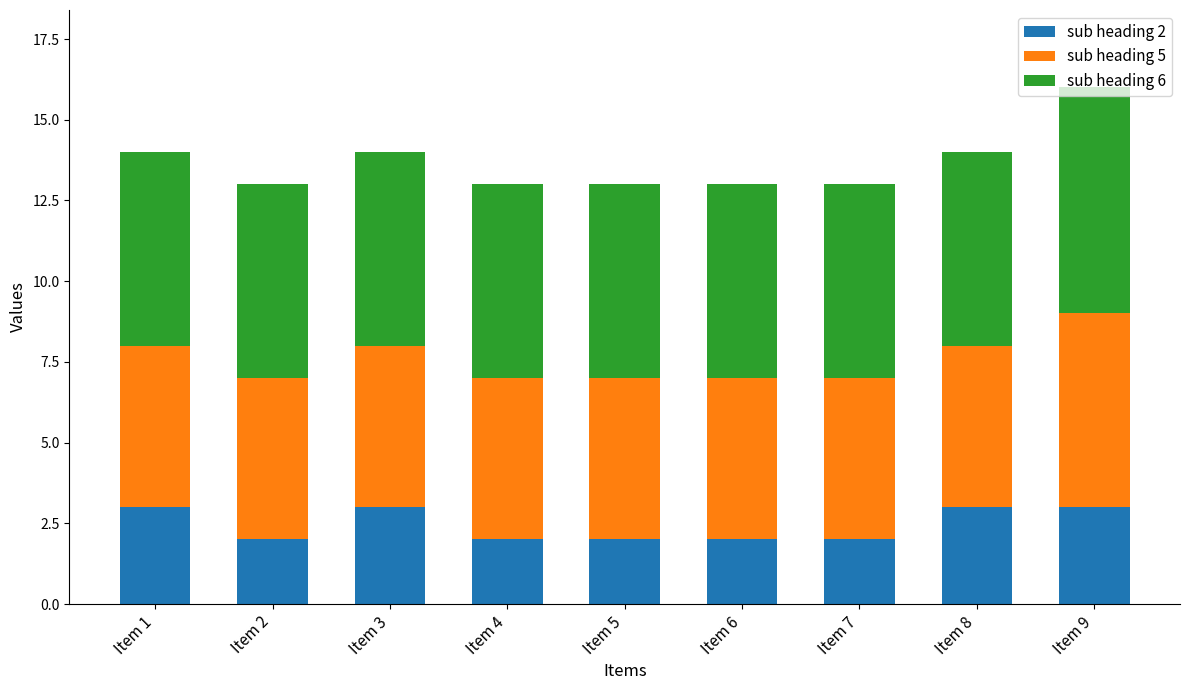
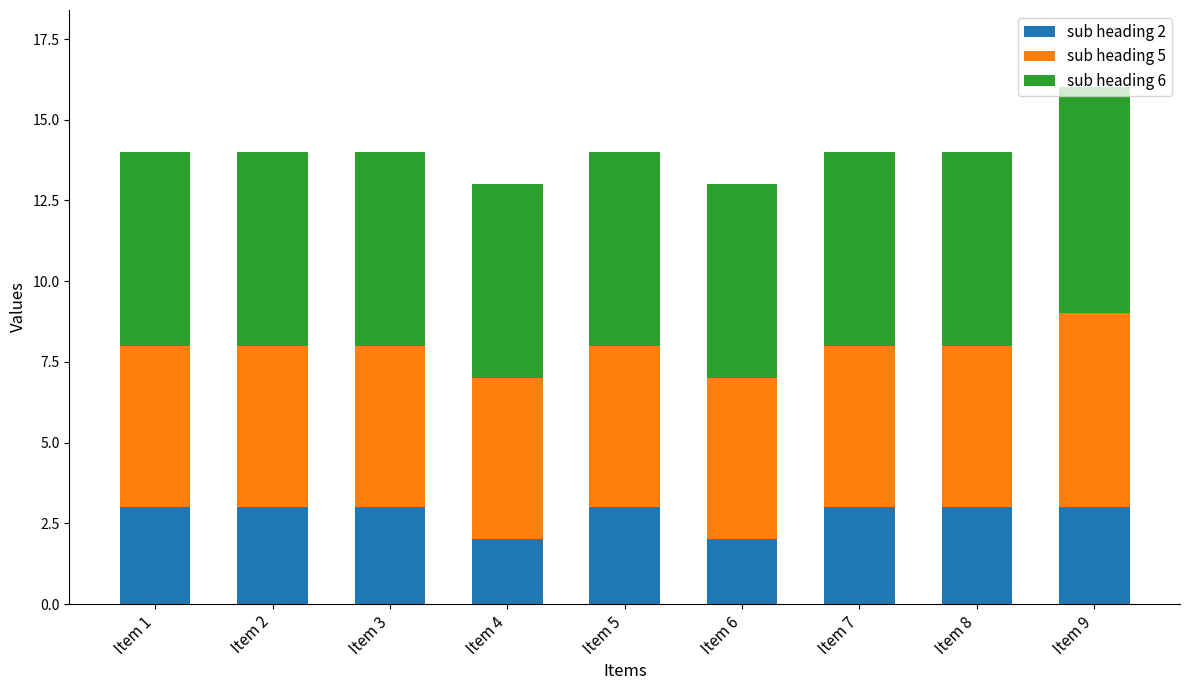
  {
    "sub heading 2": {
      "Item 1": 3,
-     "Item 2": 2,
+     "Item 2": 3,
      "Item 3": 3,
      "Item 4": 2,
-     "Item 5": 2,
+     "Item 5": 3,
      "Item 6": 2,
-     "Item 7": 2,
+     "Item 7": 3,
      "Item 8": 3,
      "Item 9": 3
    },
    "sub heading 5": {
      "Item 1": 5,
      "Item 2": 5,
      "Item 3": 5,
      "Item 4": 5,
      "Item 5": 5,
      "Item 6": 5,
      "Item 7": 5,
      "Item 8": 5,
      "Item 9": 6
    },
    "sub heading 6": {
      "Item 1": 6,
      "Item 2": 6,
      "Item 3": 6,
      "Item 4": 6,
      "Item 5": 6,
      "Item 6": 6,
      "Item 7": 6,
      "Item 8": 6
    }
  }
